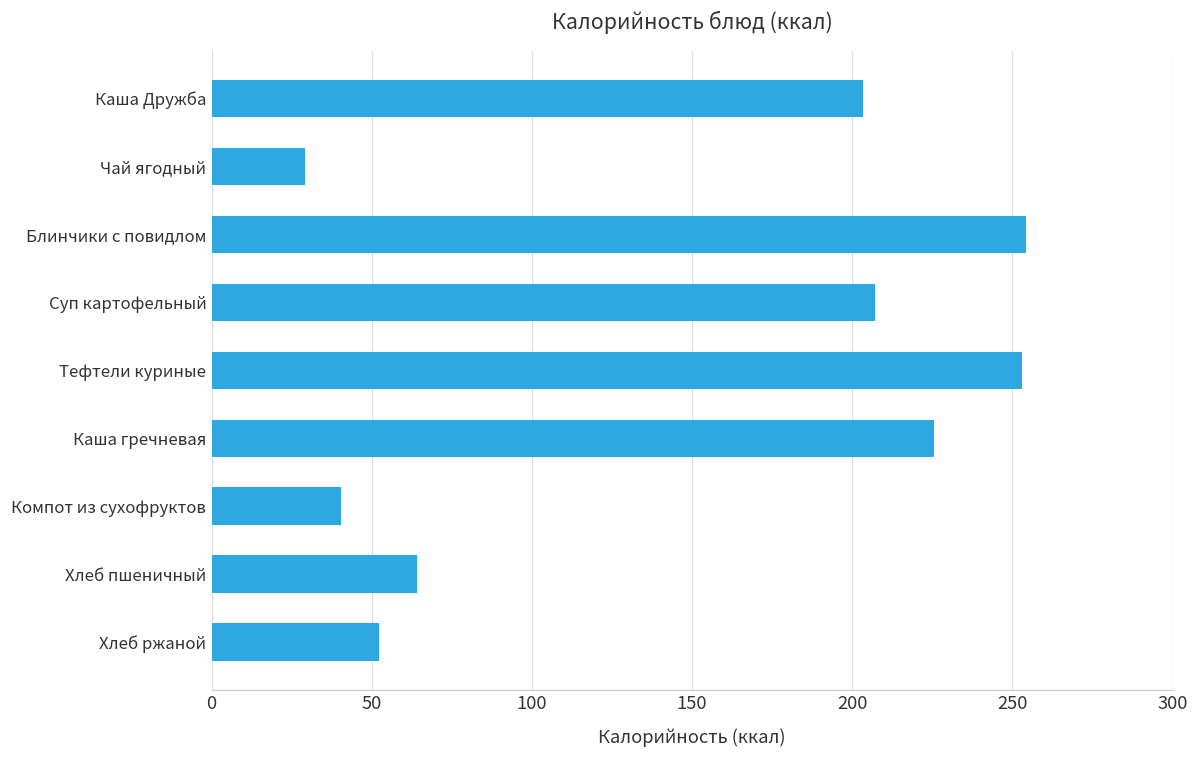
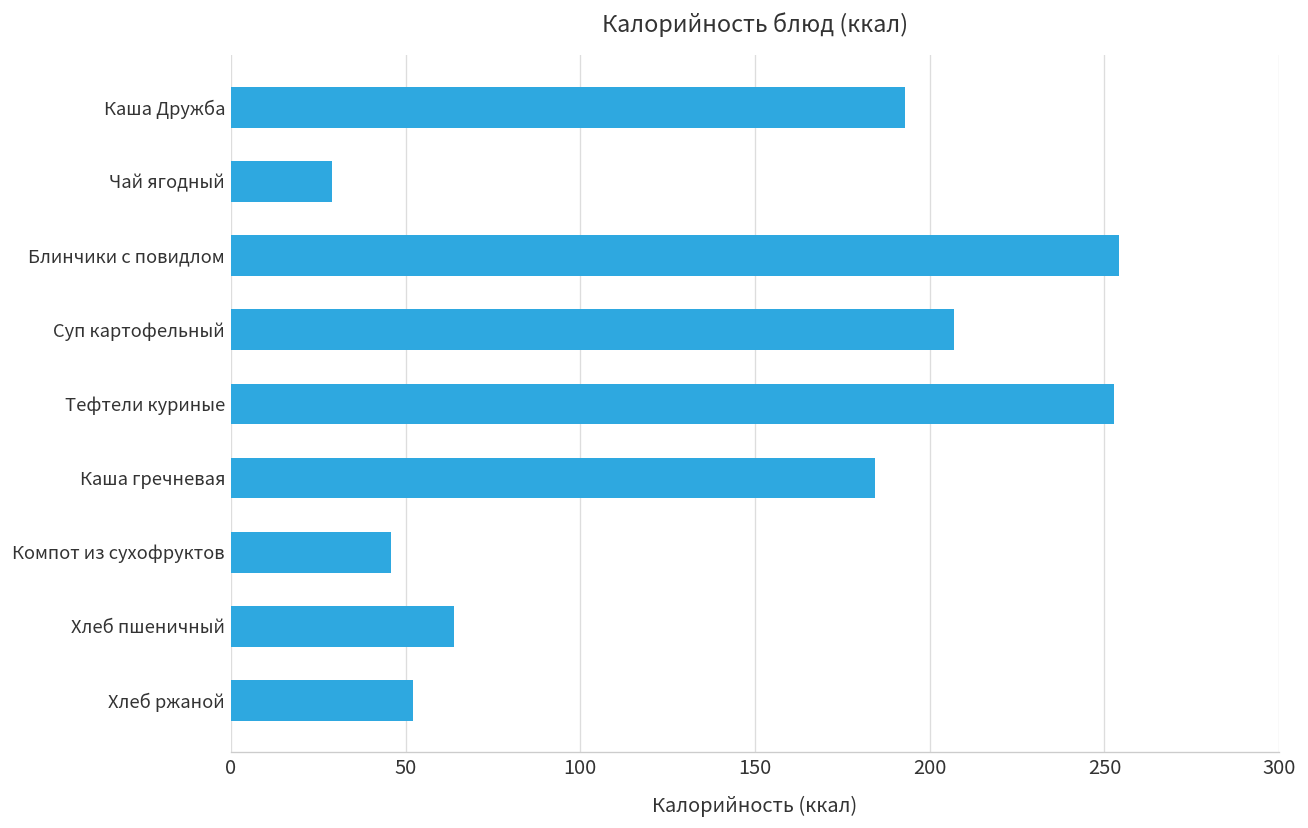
  {
-   "Каша Дружба": 204,
+   "Каша Дружба": 193,
    "Чай ягодный": 29,
    "Блинчики с повидлом": 254,
    "Суп картофельный": 207,
    "Тефтели куриные": 253,
-   "Каша гречневая": 226,
-   "Компот из сухофруктов": 40,
+   "Каша гречневая": 184,
+   "Компот из сухофруктов": 46,
    "Хлеб пшеничный": 64,
    "Хлеб ржаной": 52
  }
